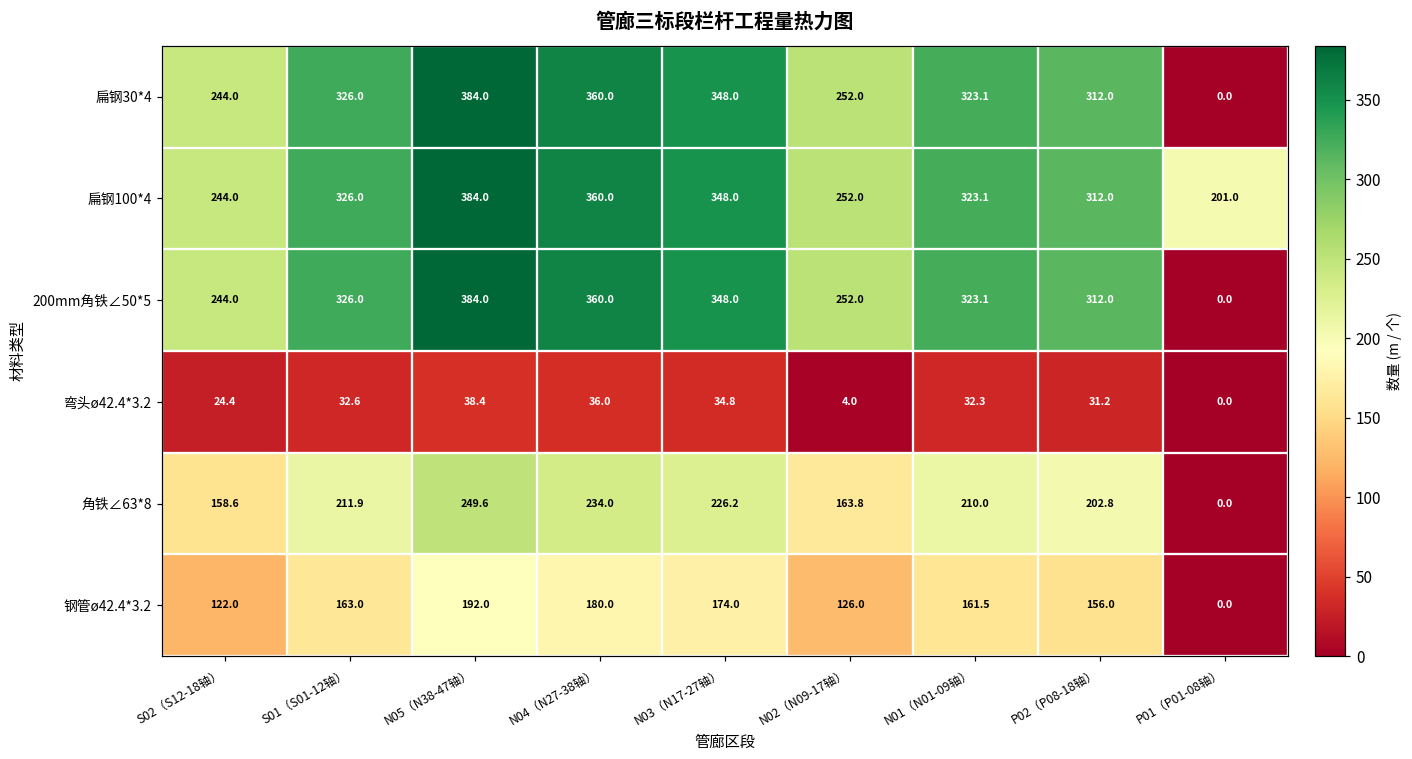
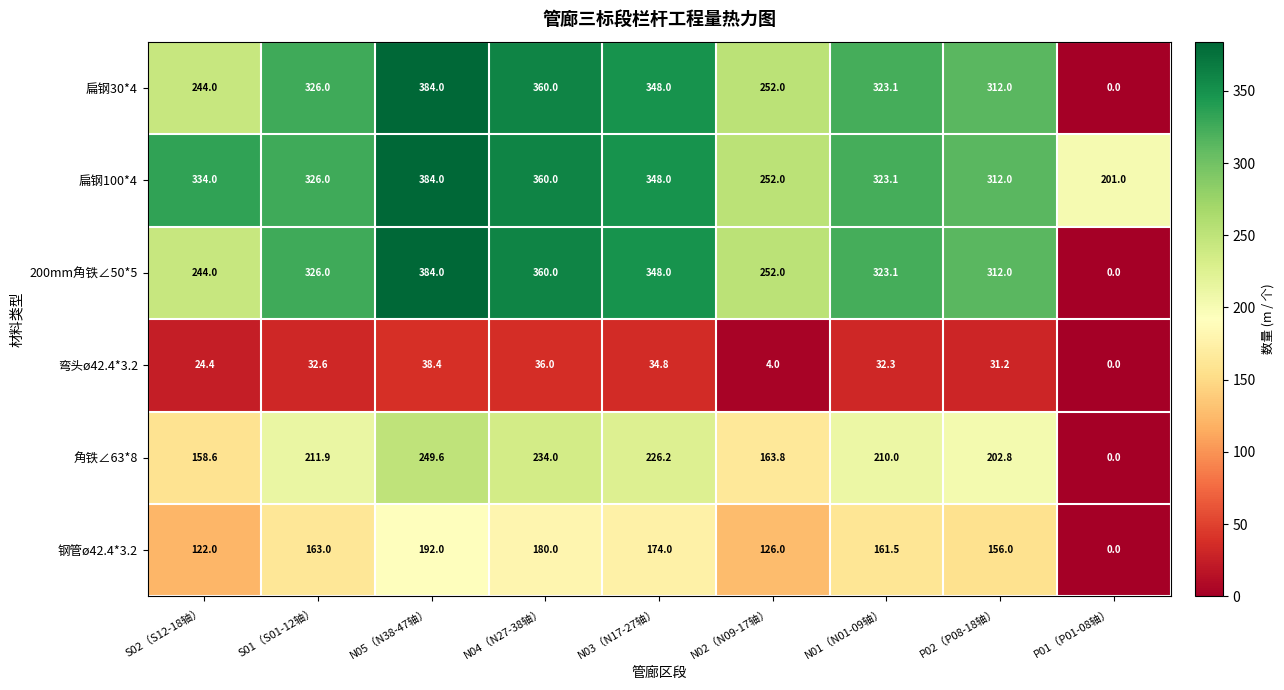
  {
    "扁钢30*4": {
      "S02（S12-18轴）": 244.0,
      "S01（S01-12轴）": 326.0,
      "N05（N38-47轴）": 384.0,
      "N04（N27-38轴）": 360.0,
      "N03（N17-27轴）": 348.0,
      "N02（N09-17轴）": 252.0,
      "N01（N01-09轴）": 323.1,
      "P02（P08-18轴）": 312.0,
      "P01（P01-08轴）": 0.0
    },
    "扁钢100*4": {
-     "S02（S12-18轴）": 244.0,
+     "S02（S12-18轴）": 334.0,
      "S01（S01-12轴）": 326.0,
      "N05（N38-47轴）": 384.0,
      "N04（N27-38轴）": 360.0,
      "N03（N17-27轴）": 348.0,
      "N02（N09-17轴）": 252.0,
      "N01（N01-09轴）": 323.1,
      "P02（P08-18轴）": 312.0,
      "P01（P01-08轴）": 201.0
    },
    "200mm角铁∠50*5": {
      "S02（S12-18轴）": 244.0,
      "S01（S01-12轴）": 326.0,
      "N05（N38-47轴）": 384.0,
      "N04（N27-38轴）": 360.0,
      "N03（N17-27轴）": 348.0,
      "N02（N09-17轴）": 252.0,
      "N01（N01-09轴）": 323.1,
      "P02（P08-18轴）": 312.0,
      "P01（P01-08轴）": 0.0
    },
    "弯头ø42.4*3.2": {
      "S02（S12-18轴）": 24.4,
      "S01（S01-12轴）": 32.6,
      "N05（N38-47轴）": 38.4,
      "N04（N27-38轴）": 36.0,
      "N03（N17-27轴）": 34.8,
      "N02（N09-17轴）": 4.0,
      "N01（N01-09轴）": 32.3,
      "P02（P08-18轴）": 31.2,
      "P01（P01-08轴）": 0.0
    },
    "角铁∠63*8": {
      "S02（S12-18轴）": 158.6,
      "S01（S01-12轴）": 211.9,
      "N05（N38-47轴）": 249.6,
      "N04（N27-38轴）": 234.0,
      "N03（N17-27轴）": 226.2,
      "N02（N09-17轴）": 163.8,
      "N01（N01-09轴）": 210.0,
      "P02（P08-18轴）": 202.8,
      "P01（P01-08轴）": 0.0
    },
    "钢管ø42.4*3.2": {
      "S02（S12-18轴）": 122.0,
      "S01（S01-12轴）": 163.0,
      "N05（N38-47轴）": 192.0,
      "N04（N27-38轴）": 180.0,
      "N03（N17-27轴）": 174.0,
      "N02（N09-17轴）": 126.0,
      "N01（N01-09轴）": 161.5,
      "P02（P08-18轴）": 156.0,
      "P01（P01-08轴）": 0.0
    }
  }
